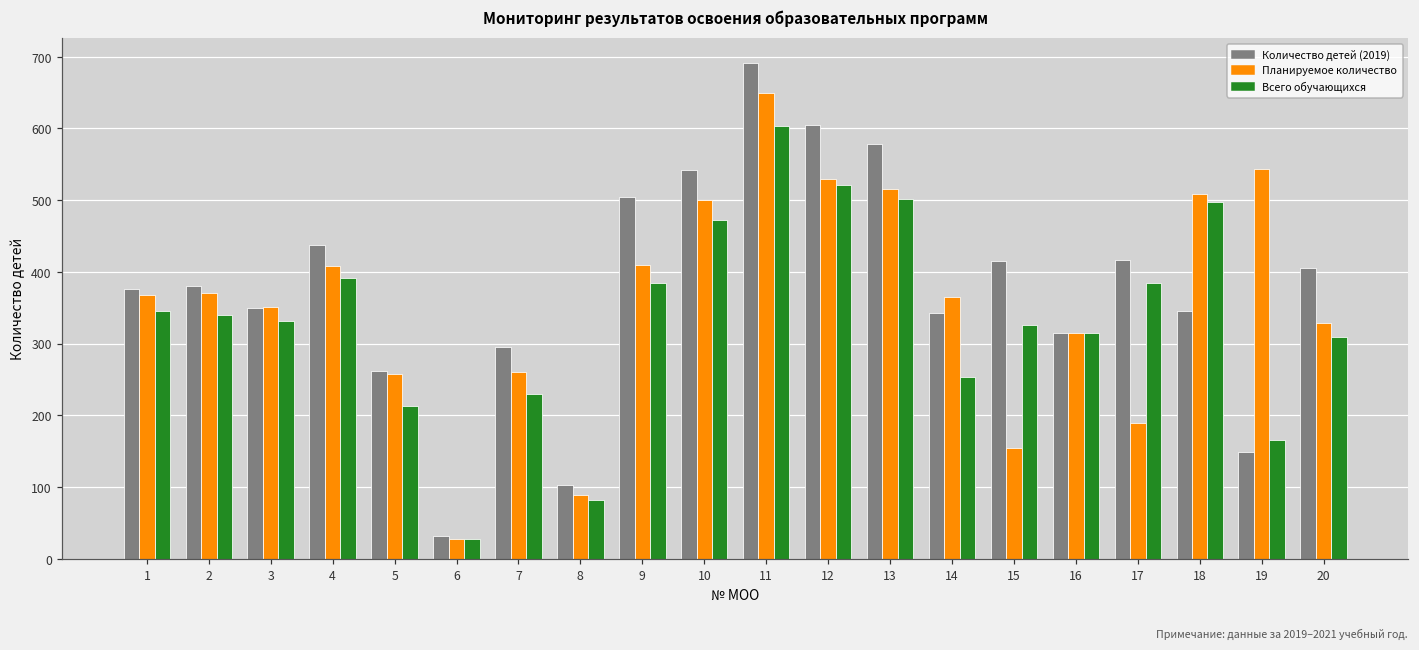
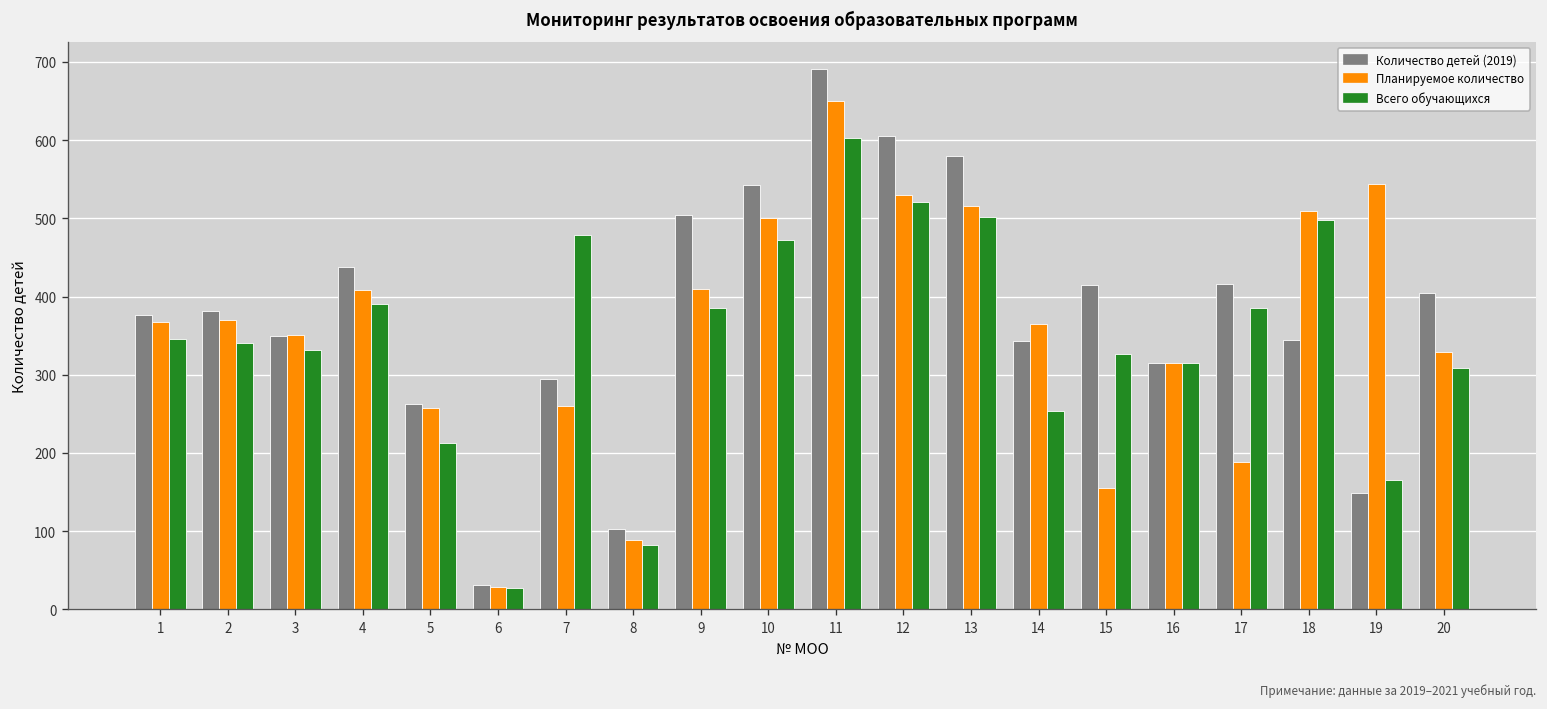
  {
    "Количество детей (2019)": {
      "1": 380,
      "2": 380,
      "3": 350,
      "4": 440,
      "5": 260,
      "6": 30,
      "7": 300,
      "8": 100,
      "9": 500,
      "10": 540,
      "11": 690,
      "12": 610,
      "13": 580,
      "14": 340,
      "15": 420,
      "16": 320,
      "17": 420,
      "18": 350,
      "19": 150,
      "20": 410
    },
    "Планируемое количество": {
      "1": 370,
      "2": 370,
      "3": 350,
      "4": 410,
      "5": 260,
      "6": 30,
      "7": 260,
      "8": 90,
      "9": 410,
      "10": 500,
      "11": 650,
      "12": 530,
      "13": 520,
      "14": 370,
      "15": 160,
      "16": 320,
      "17": 190,
      "18": 510,
      "19": 540,
      "20": 330
    },
    "Всего обучающихся": {
      "1": 350,
      "2": 340,
      "3": 330,
      "4": 390,
      "5": 210,
      "6": 30,
-     "7": 230,
+     "7": 480,
      "8": 80,
      "9": 390,
      "10": 470,
      "11": 600,
      "12": 520,
      "13": 500,
      "14": 250,
      "15": 330,
      "16": 320,
      "17": 390,
      "18": 500,
      "19": 170,
      "20": 310
    }
  }
